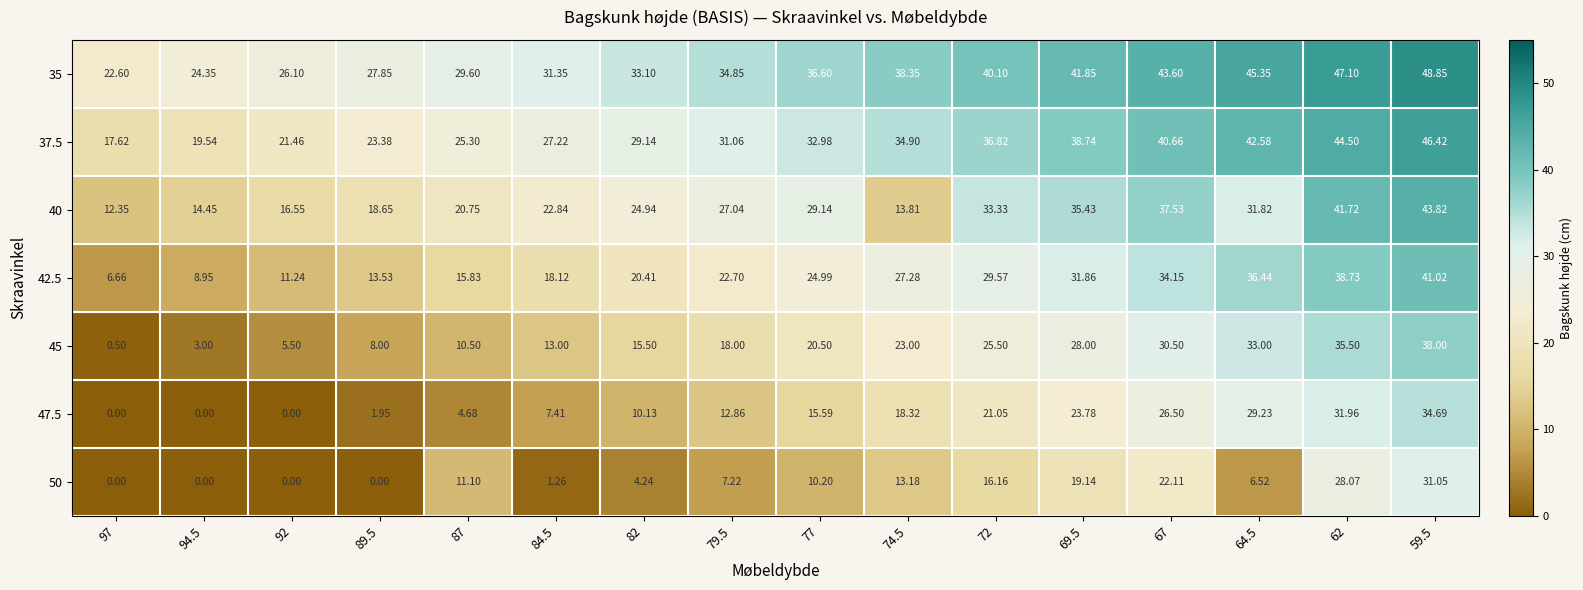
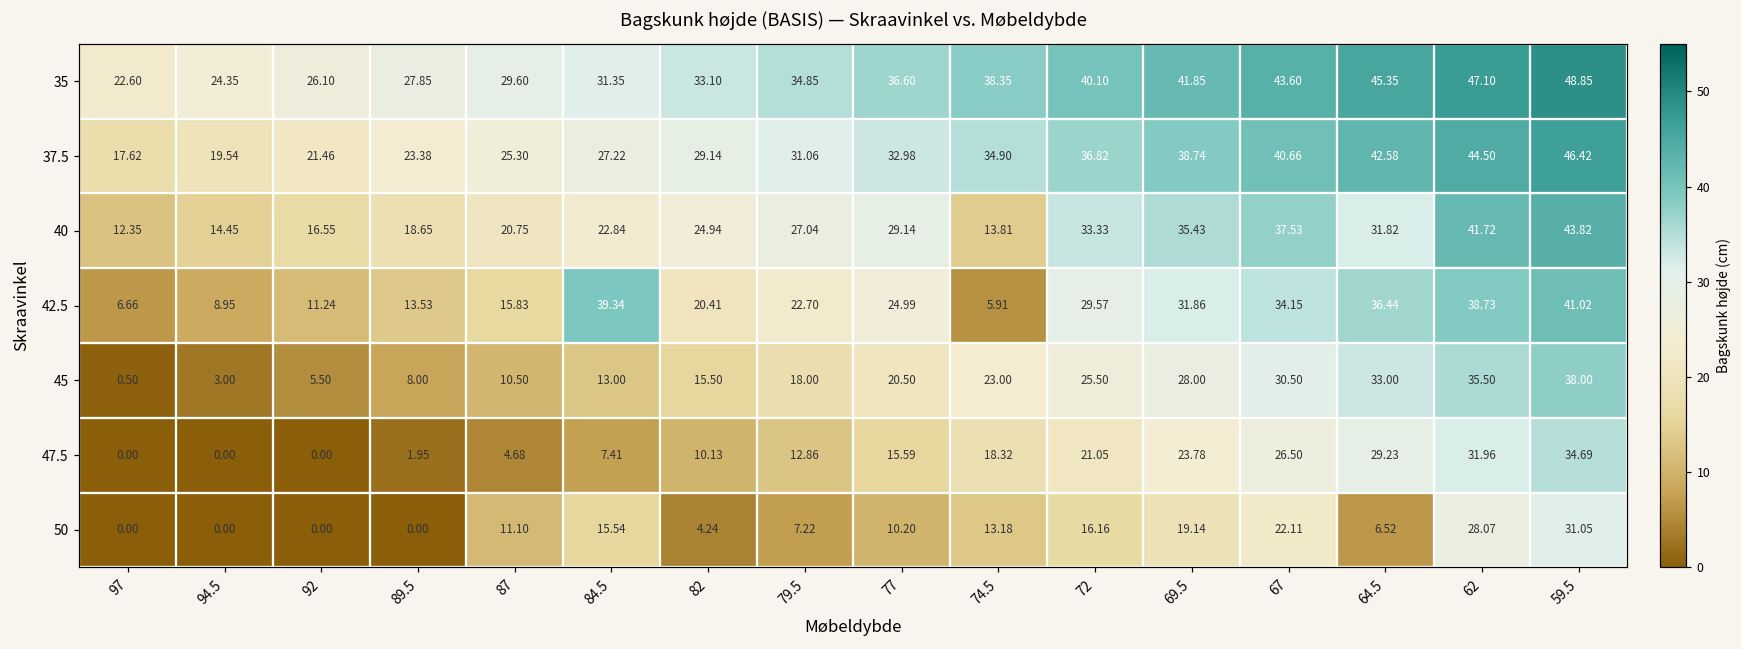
  {
    "35": {
      "97": 22.60,
      "94.5": 24.35,
      "92": 26.10,
      "89.5": 27.85,
      "87": 29.60,
      "84.5": 31.35,
      "82": 33.10,
      "79.5": 34.85,
      "77": 36.60,
      "74.5": 38.35,
      "72": 40.10,
      "69.5": 41.85,
      "67": 43.60,
      "64.5": 45.35,
      "62": 47.10,
      "59.5": 48.85
    },
    "37.5": {
      "97": 17.62,
      "94.5": 19.54,
      "92": 21.46,
      "89.5": 23.38,
      "87": 25.30,
      "84.5": 27.22,
      "82": 29.14,
      "79.5": 31.06,
      "77": 32.98,
      "74.5": 34.90,
      "72": 36.82,
      "69.5": 38.74,
      "67": 40.66,
      "64.5": 42.58,
      "62": 44.50,
      "59.5": 46.42
    },
    "40": {
      "97": 12.35,
      "94.5": 14.45,
      "92": 16.55,
      "89.5": 18.65,
      "87": 20.75,
      "84.5": 22.84,
      "82": 24.94,
      "79.5": 27.04,
      "77": 29.14,
      "74.5": 13.81,
      "72": 33.33,
      "69.5": 35.43,
      "67": 37.53,
      "64.5": 31.82,
      "62": 41.72,
      "59.5": 43.82
    },
    "42.5": {
      "97": 6.66,
      "94.5": 8.95,
      "92": 11.24,
      "89.5": 13.53,
      "87": 15.83,
-     "84.5": 18.12,
+     "84.5": 39.34,
      "82": 20.41,
      "79.5": 22.70,
      "77": 24.99,
-     "74.5": 27.28,
+     "74.5": 5.91,
      "72": 29.57,
      "69.5": 31.86,
      "67": 34.15,
      "64.5": 36.44,
      "62": 38.73,
      "59.5": 41.02
    },
    "45": {
      "97": 0.50,
      "94.5": 3.00,
      "92": 5.50,
      "89.5": 8.00,
      "87": 10.50,
      "84.5": 13.00,
      "82": 15.50,
      "79.5": 18.00,
      "77": 20.50,
      "74.5": 23.00,
      "72": 25.50,
      "69.5": 28.00,
      "67": 30.50,
      "64.5": 33.00,
      "62": 35.50,
      "59.5": 38.00
    },
    "47.5": {
      "97": 0.00,
      "94.5": 0.00,
      "92": 0.00,
      "89.5": 1.95,
      "87": 4.68,
      "84.5": 7.41,
      "82": 10.13,
      "79.5": 12.86,
      "77": 15.59,
      "74.5": 18.32,
      "72": 21.05,
      "69.5": 23.78,
      "67": 26.50,
      "64.5": 29.23,
      "62": 31.96,
      "59.5": 34.69
    },
    "50": {
      "97": 0.00,
      "94.5": 0.00,
      "92": 0.00,
      "89.5": 0.00,
      "87": 11.10,
-     "84.5": 1.26,
+     "84.5": 15.54,
      "82": 4.24,
      "79.5": 7.22,
      "77": 10.20,
      "74.5": 13.18,
      "72": 16.16,
      "69.5": 19.14,
      "67": 22.11,
      "64.5": 6.52,
      "62": 28.07,
      "59.5": 31.05
    }
  }
